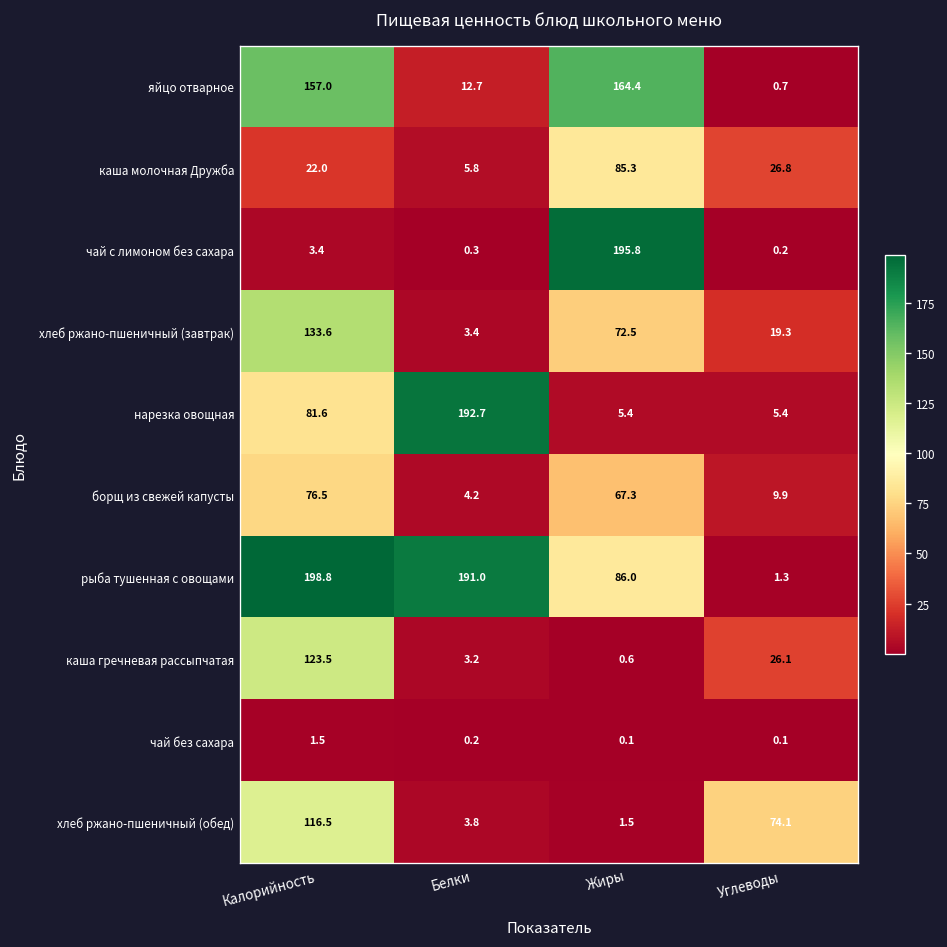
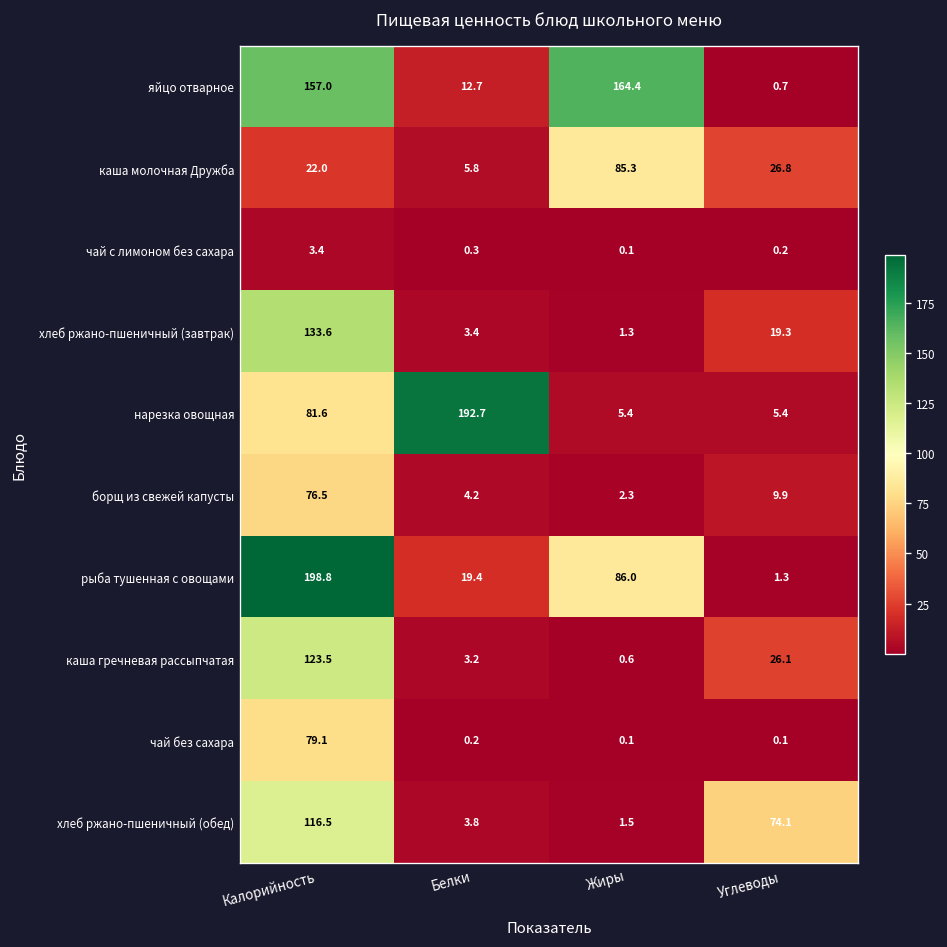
  {
    "яйцо отварное": {
      "Калорийность": 157.0,
      "Белки": 12.7,
      "Жиры": 164.4,
      "Углеводы": 0.7
    },
    "каша молочная Дружба": {
      "Калорийность": 22.0,
      "Белки": 5.8,
      "Жиры": 85.3,
      "Углеводы": 26.8
    },
    "чай с лимоном без сахара": {
      "Калорийность": 3.4,
      "Белки": 0.3,
-     "Жиры": 195.8,
+     "Жиры": 0.1,
      "Углеводы": 0.2
    },
    "хлеб ржано-пшеничный (завтрак)": {
      "Калорийность": 133.6,
      "Белки": 3.4,
-     "Жиры": 72.5,
+     "Жиры": 1.3,
      "Углеводы": 19.3
    },
    "нарезка овощная": {
      "Калорийность": 81.6,
      "Белки": 192.7,
      "Жиры": 5.4,
      "Углеводы": 5.4
    },
    "борщ из свежей капусты": {
      "Калорийность": 76.5,
      "Белки": 4.2,
-     "Жиры": 67.3,
+     "Жиры": 2.3,
      "Углеводы": 9.9
    },
    "рыба тушенная с овощами": {
      "Калорийность": 198.8,
-     "Белки": 191.0,
+     "Белки": 19.4,
      "Жиры": 86.0,
      "Углеводы": 1.3
    },
    "каша гречневая рассыпчатая": {
      "Калорийность": 123.5,
      "Белки": 3.2,
      "Жиры": 0.6,
      "Углеводы": 26.1
    },
    "чай без сахара": {
-     "Калорийность": 1.5,
+     "Калорийность": 79.1,
      "Белки": 0.2,
      "Жиры": 0.1,
      "Углеводы": 0.1
    },
    "хлеб ржано-пшеничный (обед)": {
      "Калорийность": 116.5,
      "Белки": 3.8,
      "Жиры": 1.5,
      "Углеводы": 74.1
    }
  }
